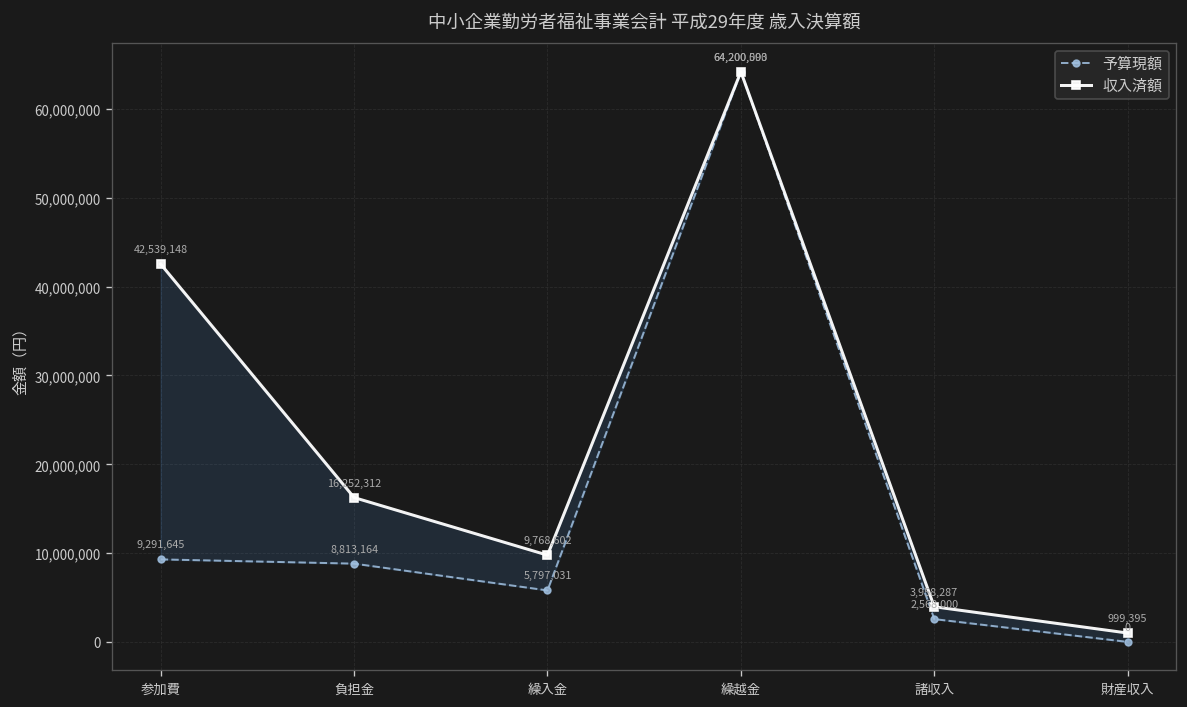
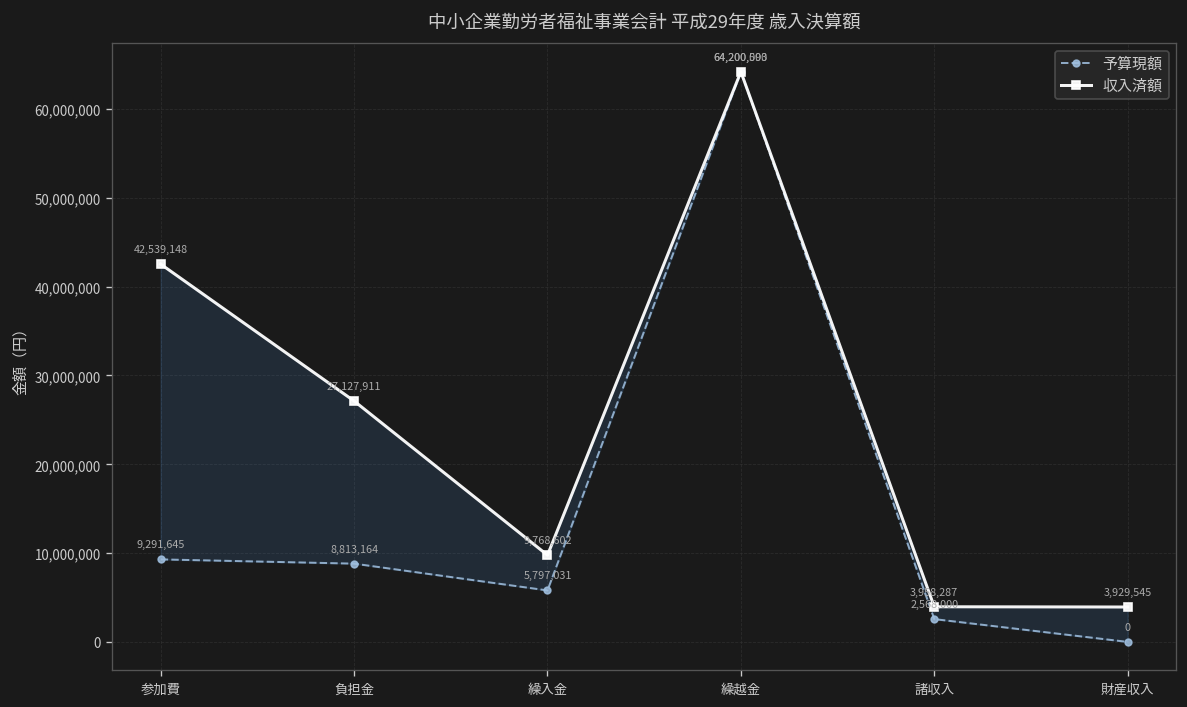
  {
    "予算現額": {
      "参加費": "9,291,645",
      "負担金": "8,813,164",
      "繰入金": "5,797,031",
      "財産収入": "0"
    },
    "収入済額": {
      "参加費": "42,539,148",
-     "負担金": "16,252,312",
+     "負担金": "27,127,911",
      "繰入金": "9,768,602",
      "諸収入": "3,958,287",
-     "財産収入": "999,395"
+     "財産収入": "3,929,545"
    }
  }
